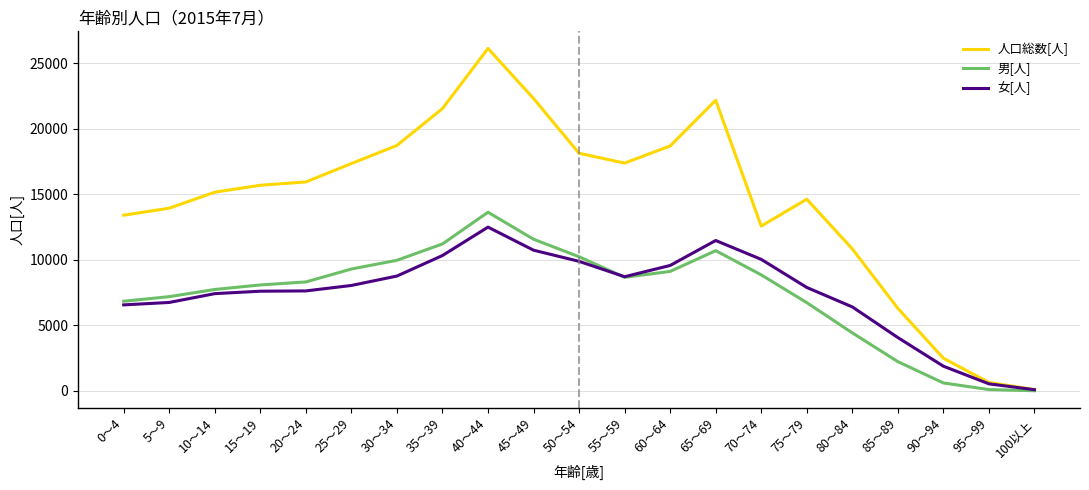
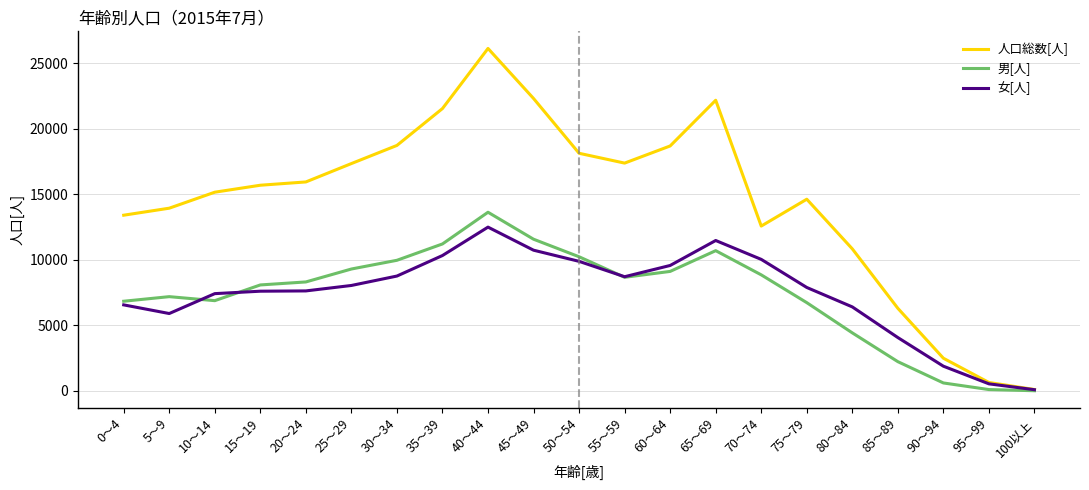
  {
    "人口総数[人]": {
      "0～4": 13400,
      "5～9": 13900,
      "10～14": 15200,
      "15～19": 15700,
      "20～24": 16000,
      "25～29": 17400,
      "30～34": 18700,
      "35～39": 21600,
      "40～44": 26100,
      "45～49": 22300,
      "50～54": 18100,
      "55～59": 17400,
      "60～64": 18700,
      "65～69": 22200,
      "70～74": 12600,
      "75～79": 14600,
      "80～84": 10800,
      "85～89": 6300,
      "90～94": 2500
    },
    "男[人]": {
      "0～4": 6800,
      "5～9": 7200,
-     "10～14": 7700,
+     "10～14": 6900,
      "15～19": 8100,
      "20～24": 8300,
      "25～29": 9300,
      "30～34": 10000,
      "35～39": 11200,
      "40～44": 13600,
      "45～49": 11600,
      "50～54": 10200,
      "60～64": 9100,
      "65～69": 10700,
      "70～74": 8900,
      "75～79": 6700,
      "80～84": 4400,
      "85～89": 2200,
      "90～94": 600,
      "95～99": 100
    },
    "女[人]": {
      "0～4": 6600,
-     "5～9": 6800,
+     "5～9": 5900,
      "10～14": 7400,
      "15～19": 7600,
      "20～24": 7600,
      "25～29": 8100,
      "30～34": 8800,
      "35～39": 10300,
      "40～44": 12500,
      "45～49": 10700,
      "50～54": 9900,
      "60～64": 9600,
      "65～69": 11500,
      "70～74": 10000,
      "75～79": 7900,
      "80～84": 6400,
      "85～89": 4100,
      "90～94": 1900
    }
  }
